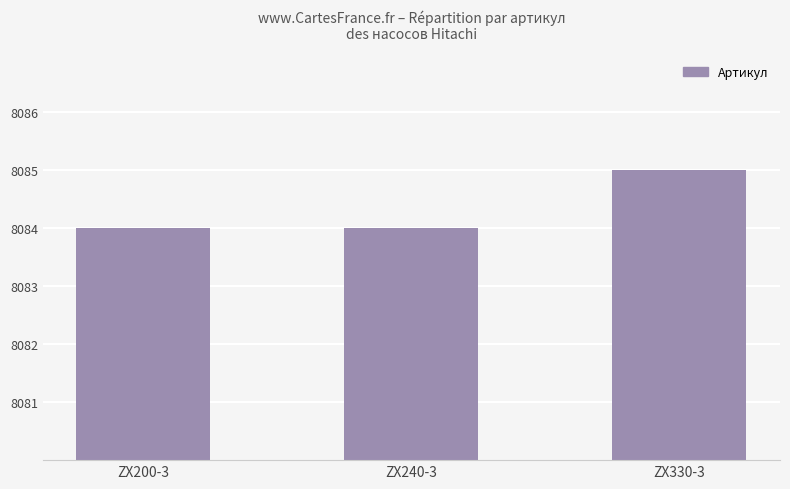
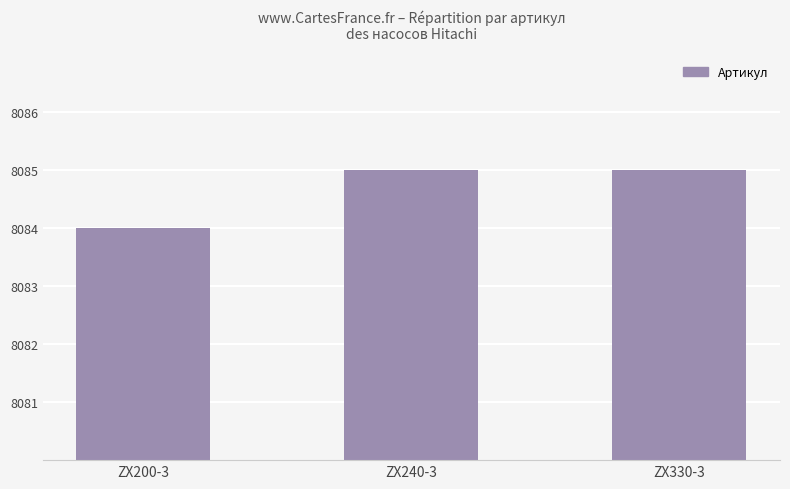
  {
    "ZX200-3": 8084,
-   "ZX240-3": 8084,
+   "ZX240-3": 8085,
    "ZX330-3": 8085
  }
